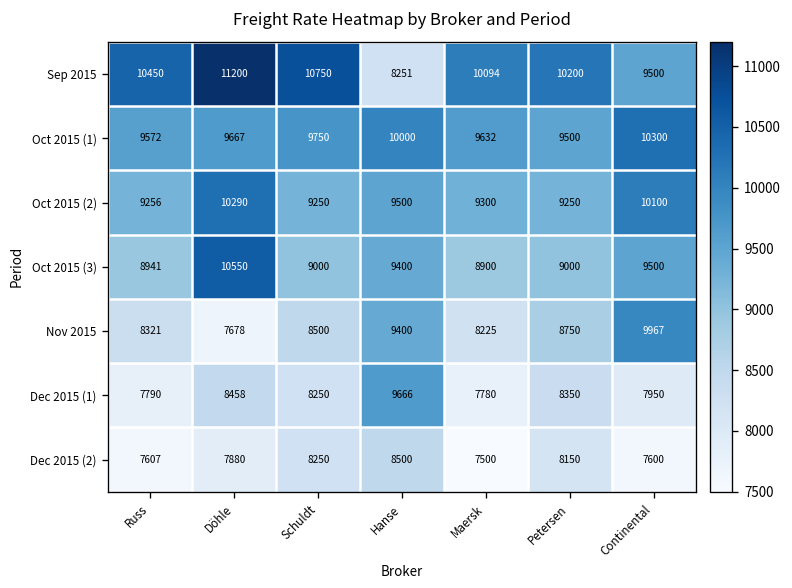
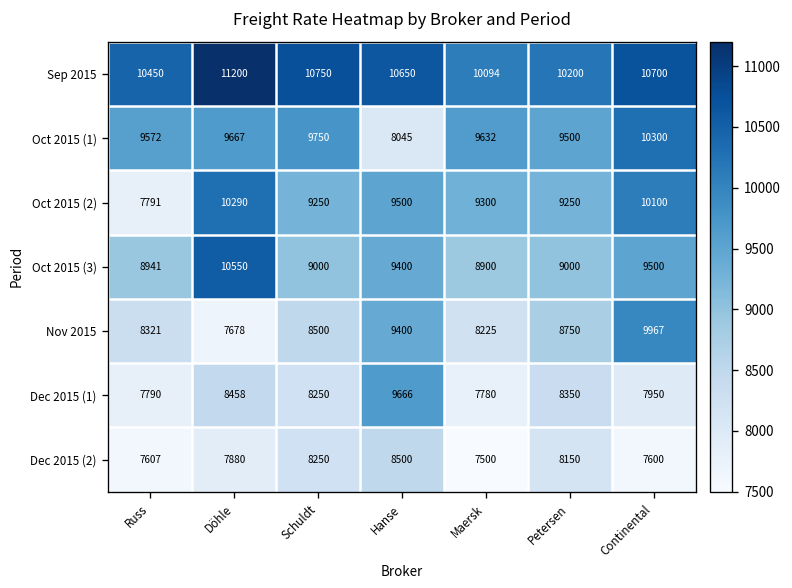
  {
    "Sep 2015": {
      "Russ": 10450,
      "Döhle": 11200,
      "Schuldt": 10750,
-     "Hanse": 8251,
+     "Hanse": 10650,
      "Maersk": 10094,
      "Petersen": 10200,
-     "Continental": 9500
+     "Continental": 10700
    },
    "Oct 2015 (1)": {
      "Russ": 9572,
      "Döhle": 9667,
      "Schuldt": 9750,
-     "Hanse": 10000,
+     "Hanse": 8045,
      "Maersk": 9632,
      "Petersen": 9500,
      "Continental": 10300
    },
    "Oct 2015 (2)": {
-     "Russ": 9256,
+     "Russ": 7791,
      "Döhle": 10290,
      "Schuldt": 9250,
      "Hanse": 9500,
      "Maersk": 9300,
      "Petersen": 9250,
      "Continental": 10100
    },
    "Oct 2015 (3)": {
      "Russ": 8941,
      "Döhle": 10550,
      "Schuldt": 9000,
      "Hanse": 9400,
      "Maersk": 8900,
      "Petersen": 9000,
      "Continental": 9500
    },
    "Nov 2015": {
      "Russ": 8321,
      "Döhle": 7678,
      "Schuldt": 8500,
      "Hanse": 9400,
      "Maersk": 8225,
      "Petersen": 8750,
      "Continental": 9967
    },
    "Dec 2015 (1)": {
      "Russ": 7790,
      "Döhle": 8458,
      "Schuldt": 8250,
      "Hanse": 9666,
      "Maersk": 7780,
      "Petersen": 8350,
      "Continental": 7950
    },
    "Dec 2015 (2)": {
      "Russ": 7607,
      "Döhle": 7880,
      "Schuldt": 8250,
      "Hanse": 8500,
      "Maersk": 7500,
      "Petersen": 8150,
      "Continental": 7600
    }
  }
